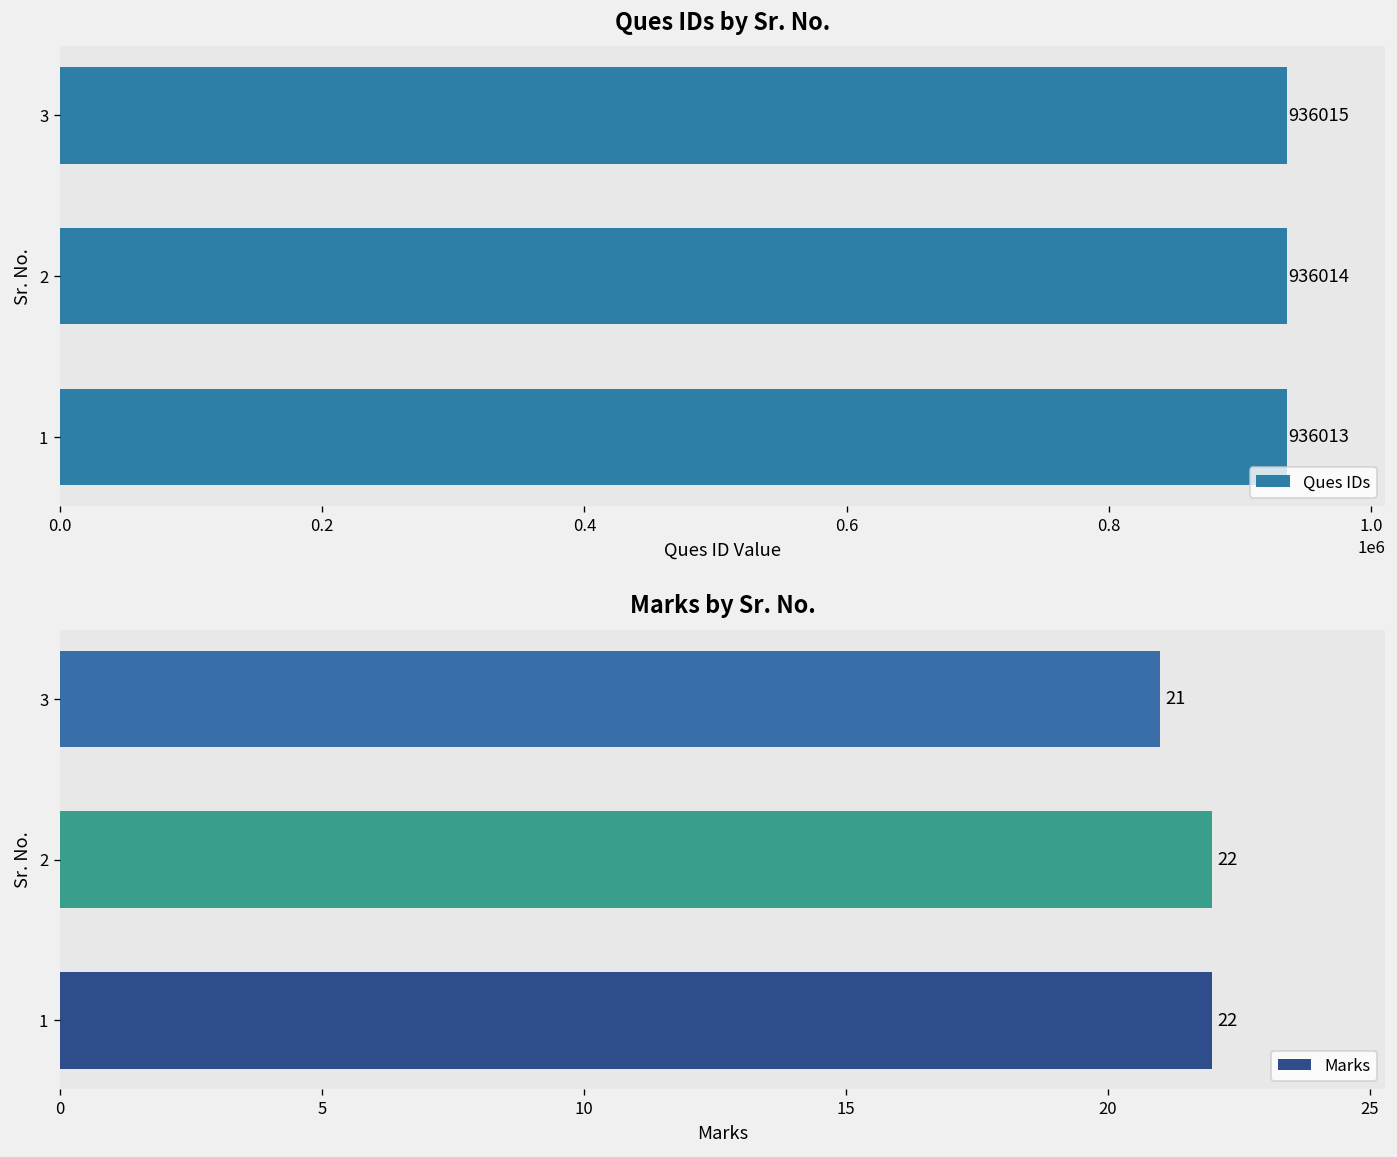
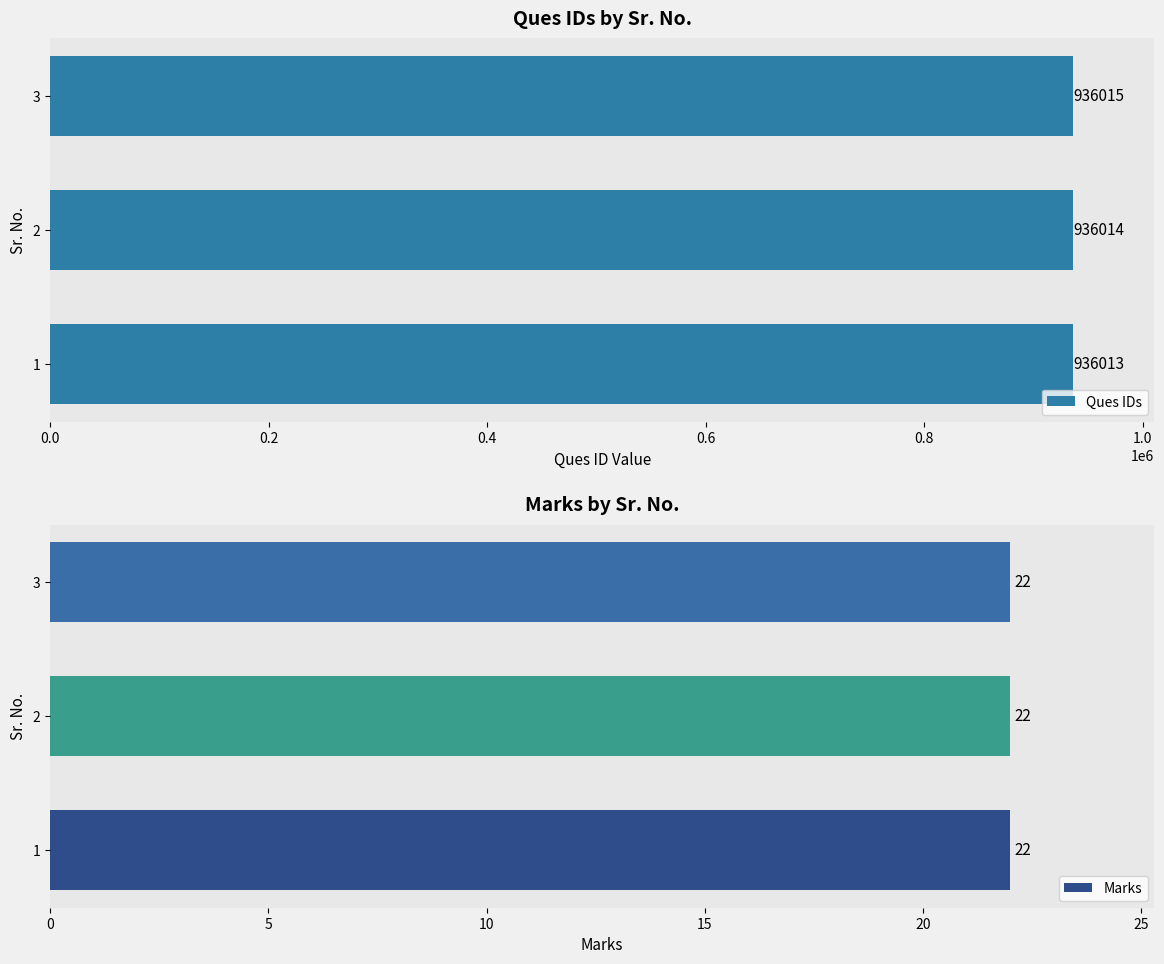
  {
    "Ques IDs by Sr. No.": {
      "3": 936015,
      "2": 936014,
      "1": 936013
    },
    "Marks by Sr. No.": {
-     "3": 21,
+     "3": 22,
      "2": 22,
      "1": 22
    }
  }
